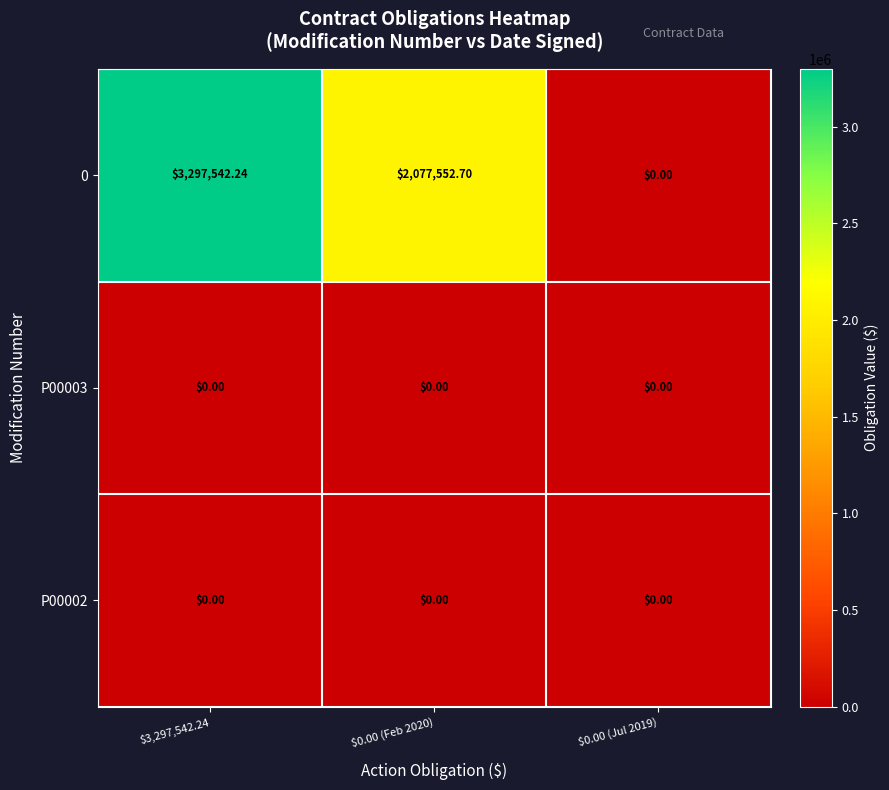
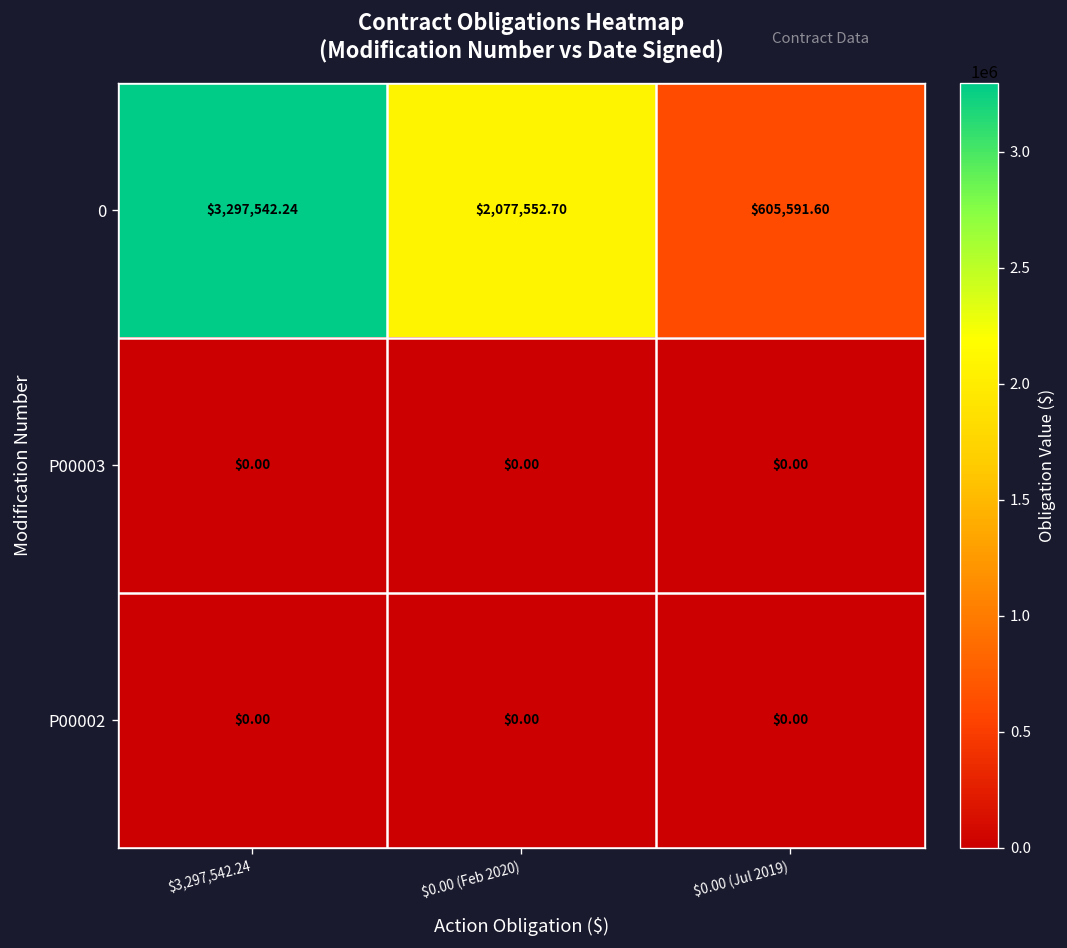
  {
    "0": {
      "$3,297,542.24": "$3,297,542.24",
      "$0.00 (Feb 2020)": "$2,077,552.70",
-     "$0.00 (Jul 2019)": "$0.00"
+     "$0.00 (Jul 2019)": "$605,591.60"
    },
    "P00003": {
      "$3,297,542.24": "$0.00",
      "$0.00 (Feb 2020)": "$0.00",
      "$0.00 (Jul 2019)": "$0.00"
    },
    "P00002": {
      "$3,297,542.24": "$0.00",
      "$0.00 (Feb 2020)": "$0.00",
      "$0.00 (Jul 2019)": "$0.00"
    }
  }
